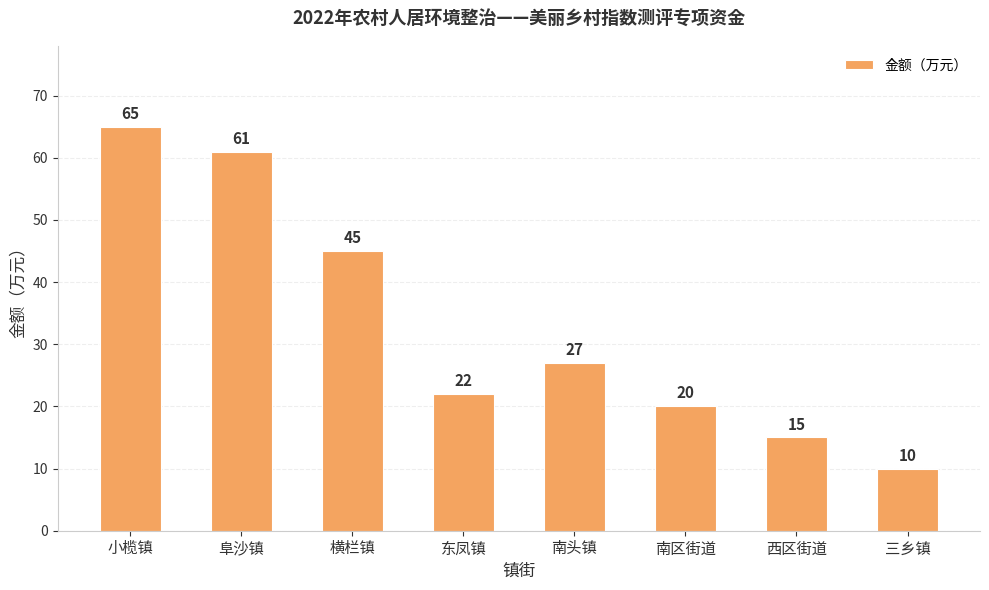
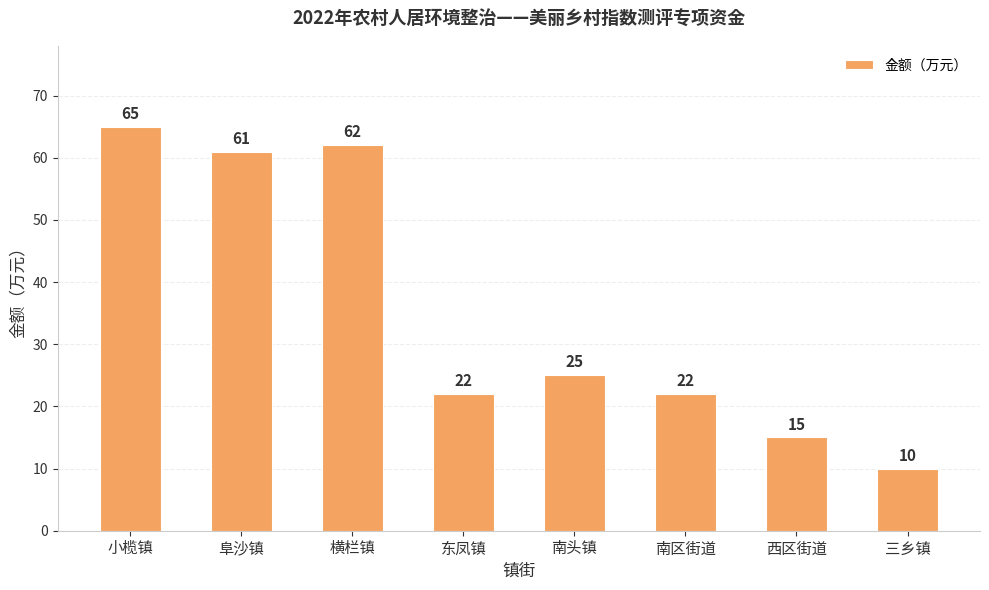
  {
    "小榄镇": 65,
    "阜沙镇": 61,
-   "横栏镇": 45,
+   "横栏镇": 62,
    "东凤镇": 22,
-   "南头镇": 27,
-   "南区街道": 20,
+   "南头镇": 25,
+   "南区街道": 22,
    "西区街道": 15,
    "三乡镇": 10
  }
